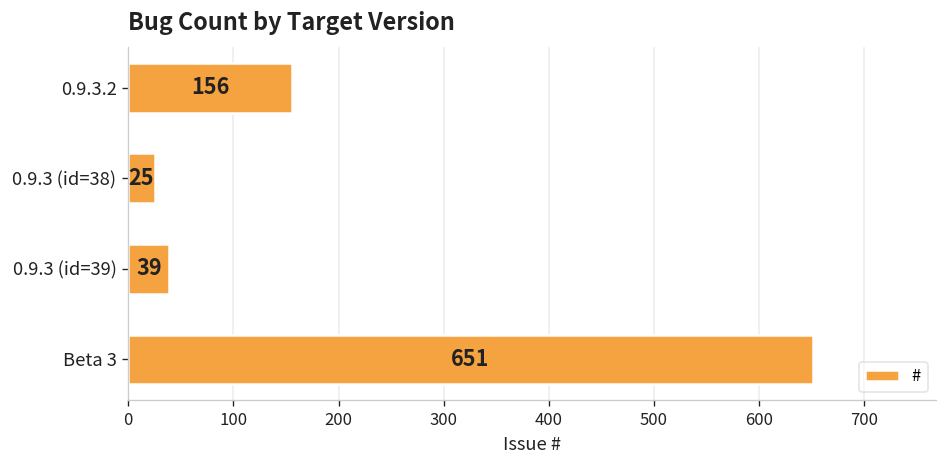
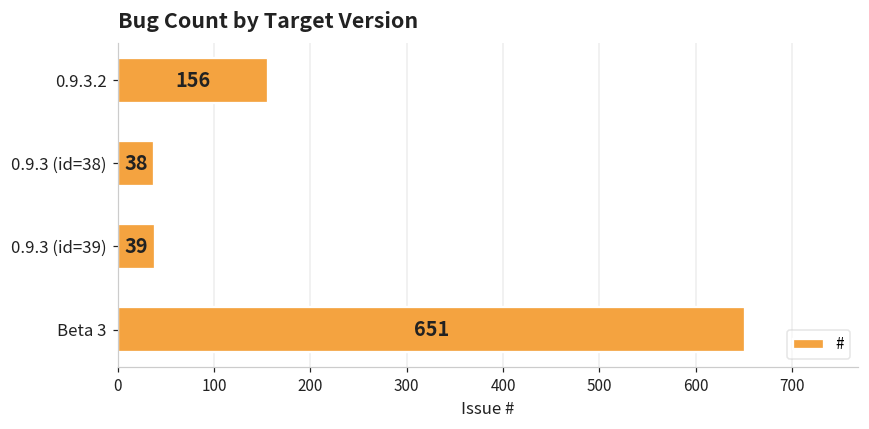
  {
    "0.9.3.2": 156,
-   "0.9.3 (id=38)": 25,
+   "0.9.3 (id=38)": 38,
    "0.9.3 (id=39)": 39,
    "Beta 3": 651
  }
